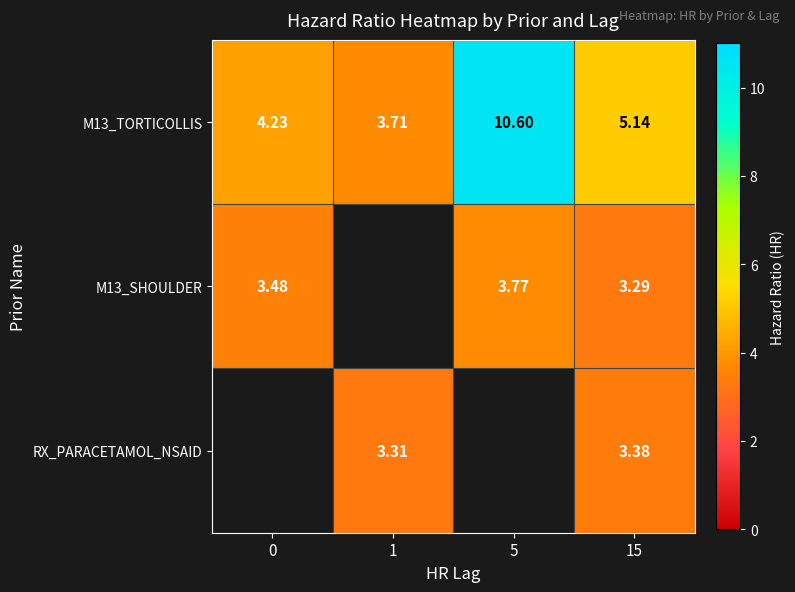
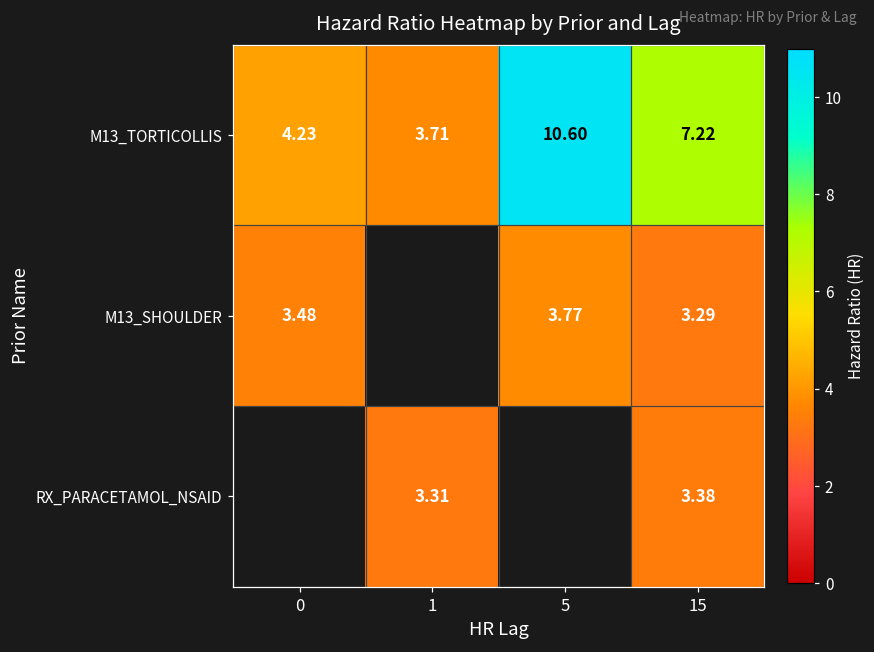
  {
    "M13_TORTICOLLIS": {
      "0": 4.23,
      "1": 3.71,
      "5": 10.60,
-     "15": 5.14
+     "15": 7.22
    },
    "M13_SHOULDER": {
      "0": 3.48,
      "5": 3.77,
      "15": 3.29
    },
    "RX_PARACETAMOL_NSAID": {
      "1": 3.31,
      "15": 3.38
    }
  }
